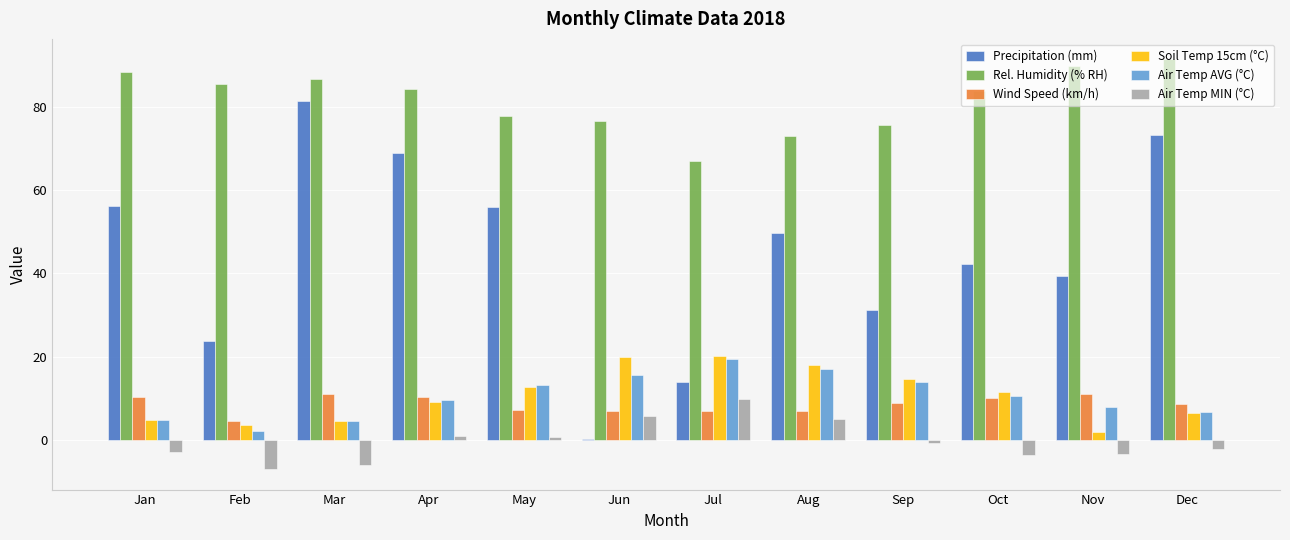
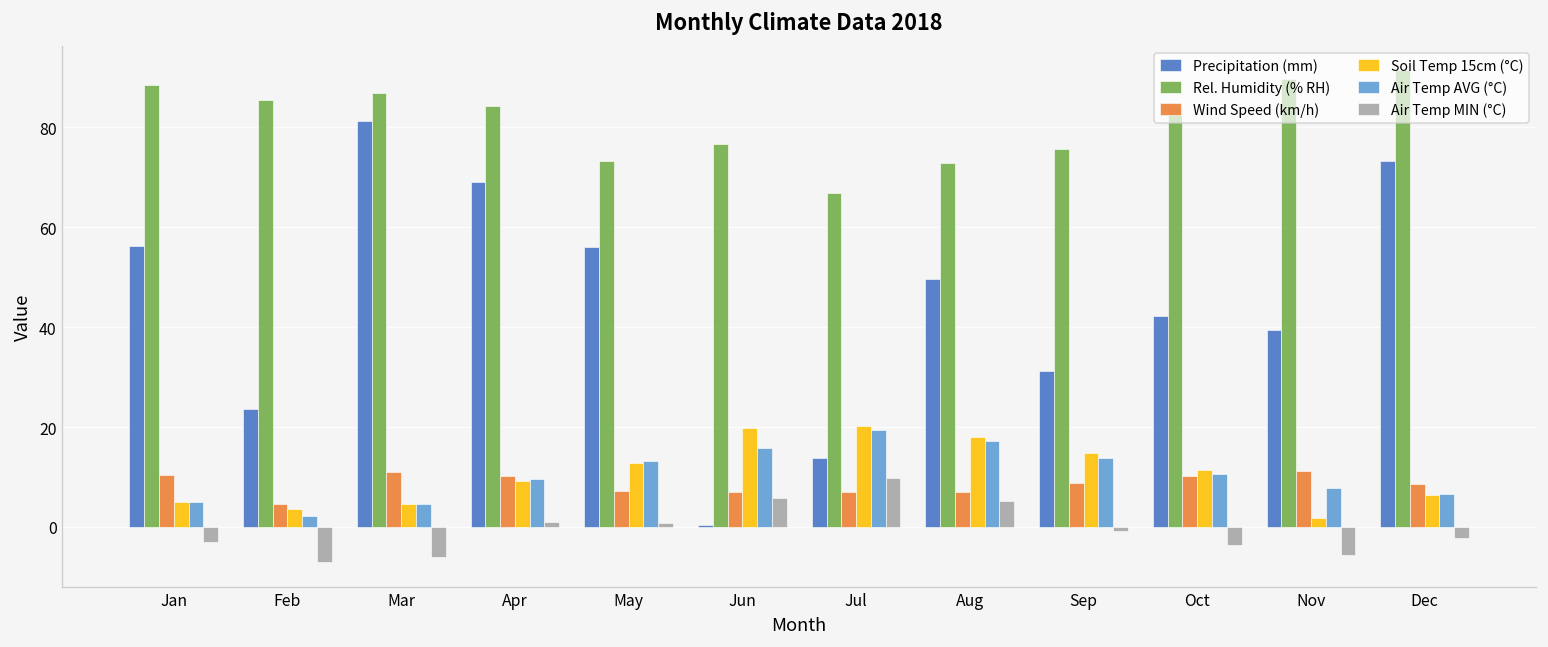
  {
    "Rel. Humidity (% RH)": {
      "Jan": 88,
      "Feb": 86,
      "Mar": 87,
      "Apr": 84,
-     "May": 78,
+     "May": 73,
      "Jun": 77,
      "Jul": 67,
      "Aug": 73,
      "Sep": 76
    },
    "Wind Speed (km/h)": {
      "Jan": 10,
      "Feb": 5,
      "Mar": 11,
      "Apr": 10,
      "May": 7,
      "Jun": 7,
      "Jul": 7,
      "Aug": 7,
      "Sep": 9,
      "Oct": 10,
      "Nov": 11,
      "Dec": 9
    },
    "Soil Temp 15cm (°C)": {
      "Jan": 5,
      "Feb": 4,
      "Mar": 5,
      "Apr": 9,
      "May": 13,
      "Jun": 20,
      "Jul": 20,
      "Aug": 18,
      "Sep": 15,
      "Oct": 11,
      "Nov": 2,
      "Dec": 6
    },
    "Air Temp MIN (°C)": {
      "Jan": -3,
      "Feb": -7,
      "Mar": -6,
      "Apr": 1,
      "May": 1,
      "Jun": 6,
      "Jul": 10,
      "Aug": 5,
      "Sep": -1,
      "Oct": -4,
-     "Nov": -3,
+     "Nov": -6,
      "Dec": -2
    }
  }
